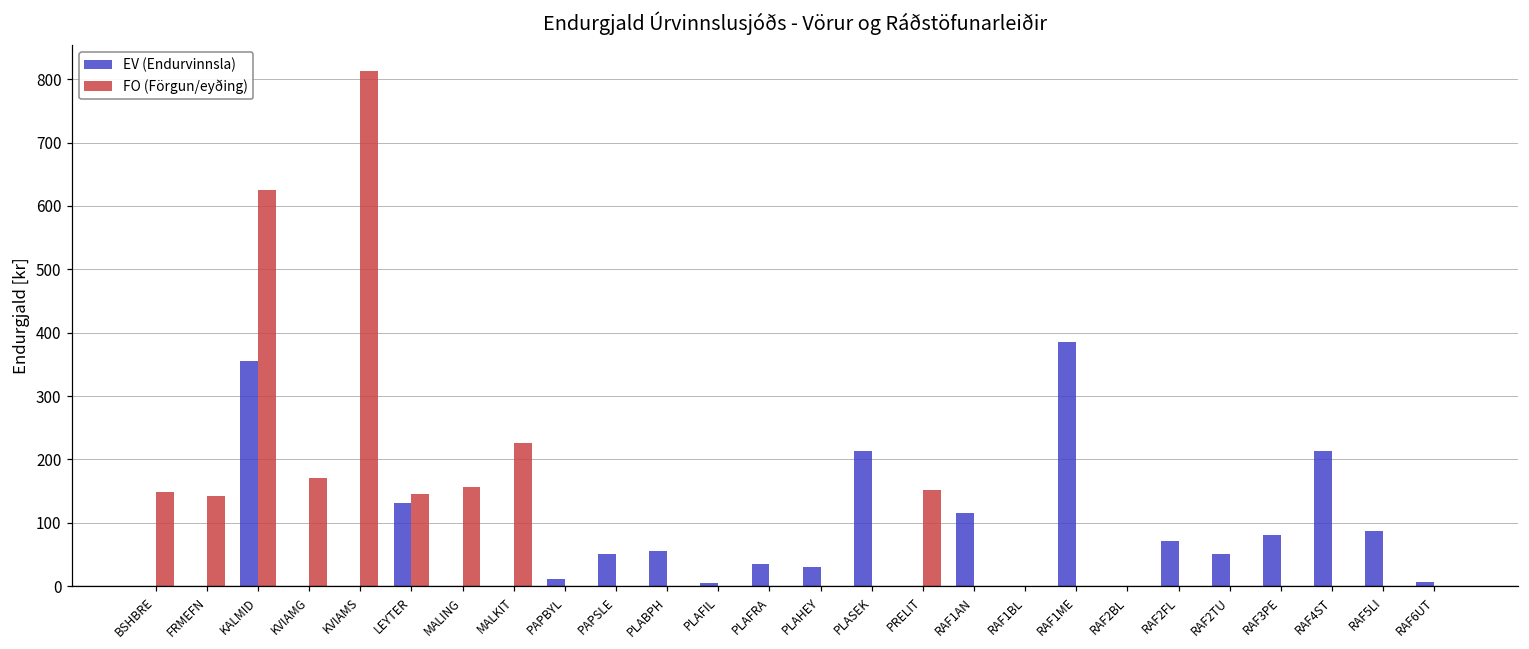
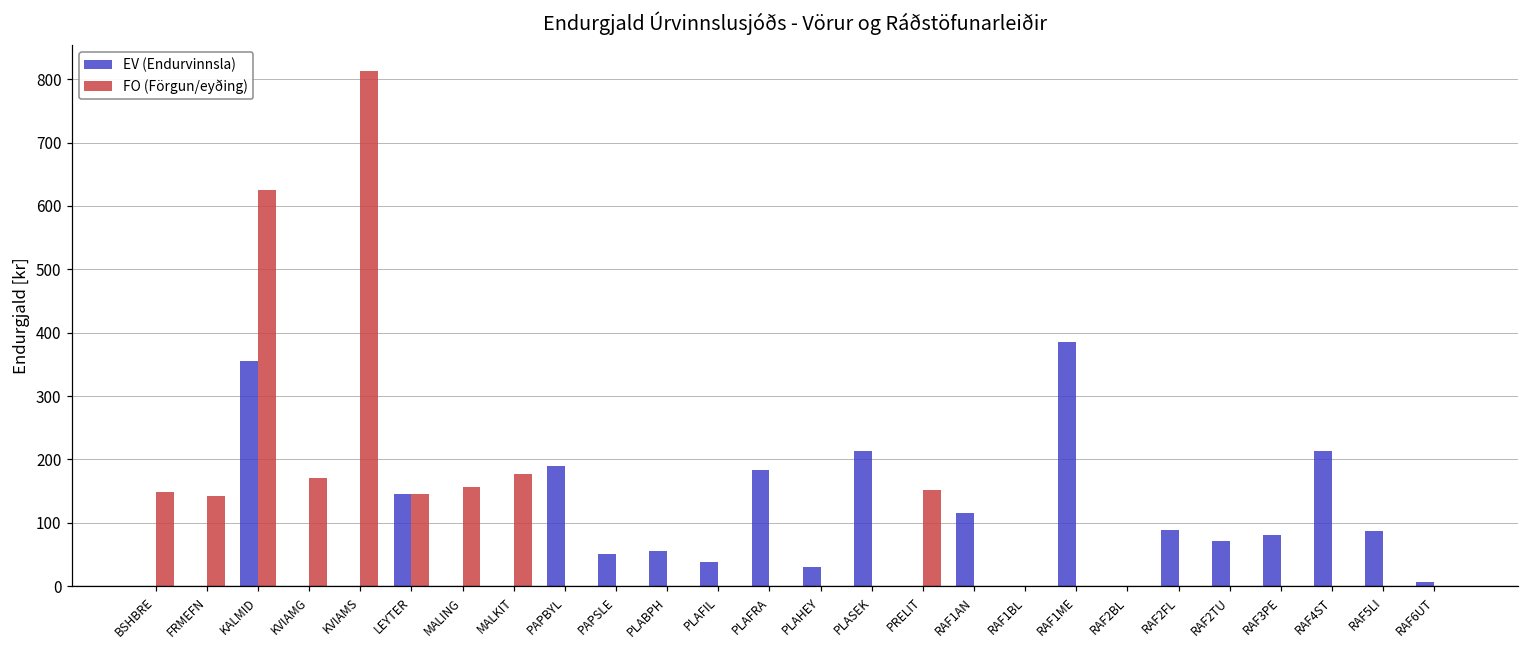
  {
    "EV (Endurvinnsla)": {
      "BSHBRE": 0,
      "FRMEFN": 0,
      "KALMID": 360,
      "KVIAMG": 0,
      "KVIAMS": 0,
-     "LEYTER": 130,
+     "LEYTER": 150,
      "MALING": 0,
      "MALKIT": 0,
-     "PAPBYL": 10,
+     "PAPBYL": 190,
      "PAPSLE": 50,
      "PLABPH": 60,
-     "PLAFIL": 10,
-     "PLAFRA": 40,
+     "PLAFIL": 40,
+     "PLAFRA": 180,
      "PLAHEY": 30,
      "PLASEK": 210,
      "PRELIT": 0,
      "RAF1AN": 120,
      "RAF1BL": 0,
      "RAF1ME": 390,
      "RAF2BL": 0,
-     "RAF2FL": 70,
-     "RAF2TU": 50,
+     "RAF2FL": 90,
+     "RAF2TU": 70,
      "RAF3PE": 80,
      "RAF4ST": 210,
      "RAF5LI": 90,
      "RAF6UT": 10
    },
    "FO (Förgun/eyðing)": {
      "BSHBRE": 150,
      "FRMEFN": 140,
      "KALMID": 630,
      "KVIAMG": 170,
      "KVIAMS": 810,
      "LEYTER": 150,
      "MALING": 160,
-     "MALKIT": 230,
+     "MALKIT": 180,
      "PAPBYL": 0,
      "PAPSLE": 0,
      "PLABPH": 0,
      "PLAFIL": 0,
      "PLAFRA": 0,
      "PLAHEY": 0,
      "PLASEK": 0,
      "PRELIT": 150,
      "RAF1AN": 0,
      "RAF1BL": 0,
      "RAF1ME": 0,
      "RAF2BL": 0,
      "RAF2FL": 0,
      "RAF2TU": 0,
      "RAF3PE": 0,
      "RAF4ST": 0,
      "RAF5LI": 0,
      "RAF6UT": 0
    }
  }
